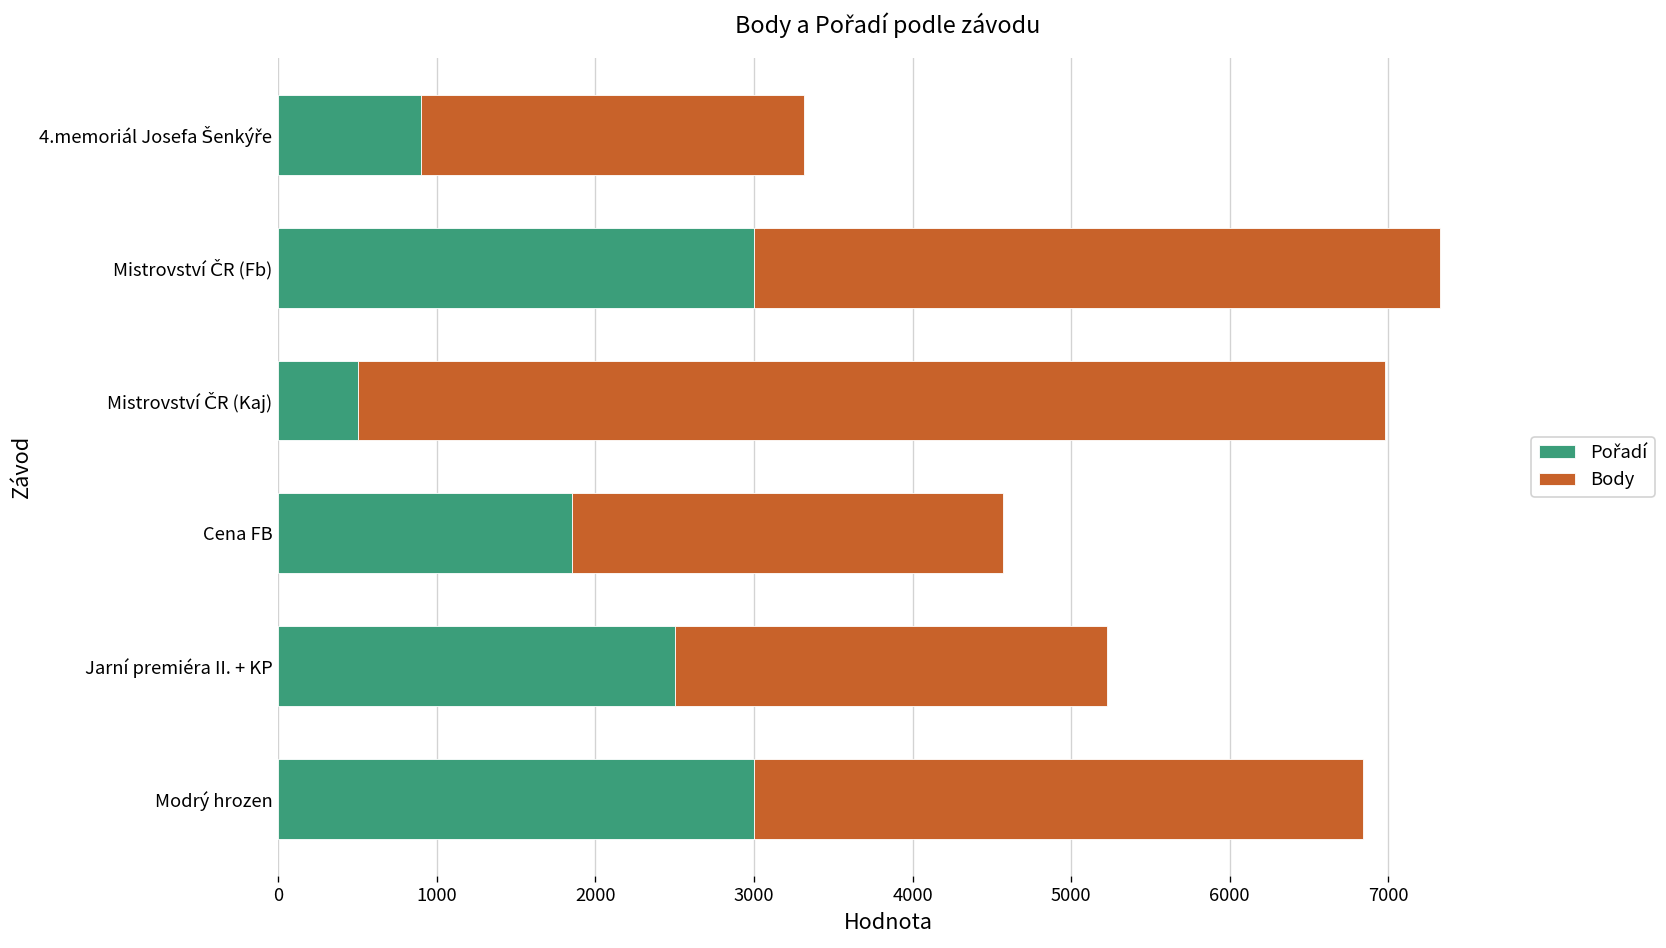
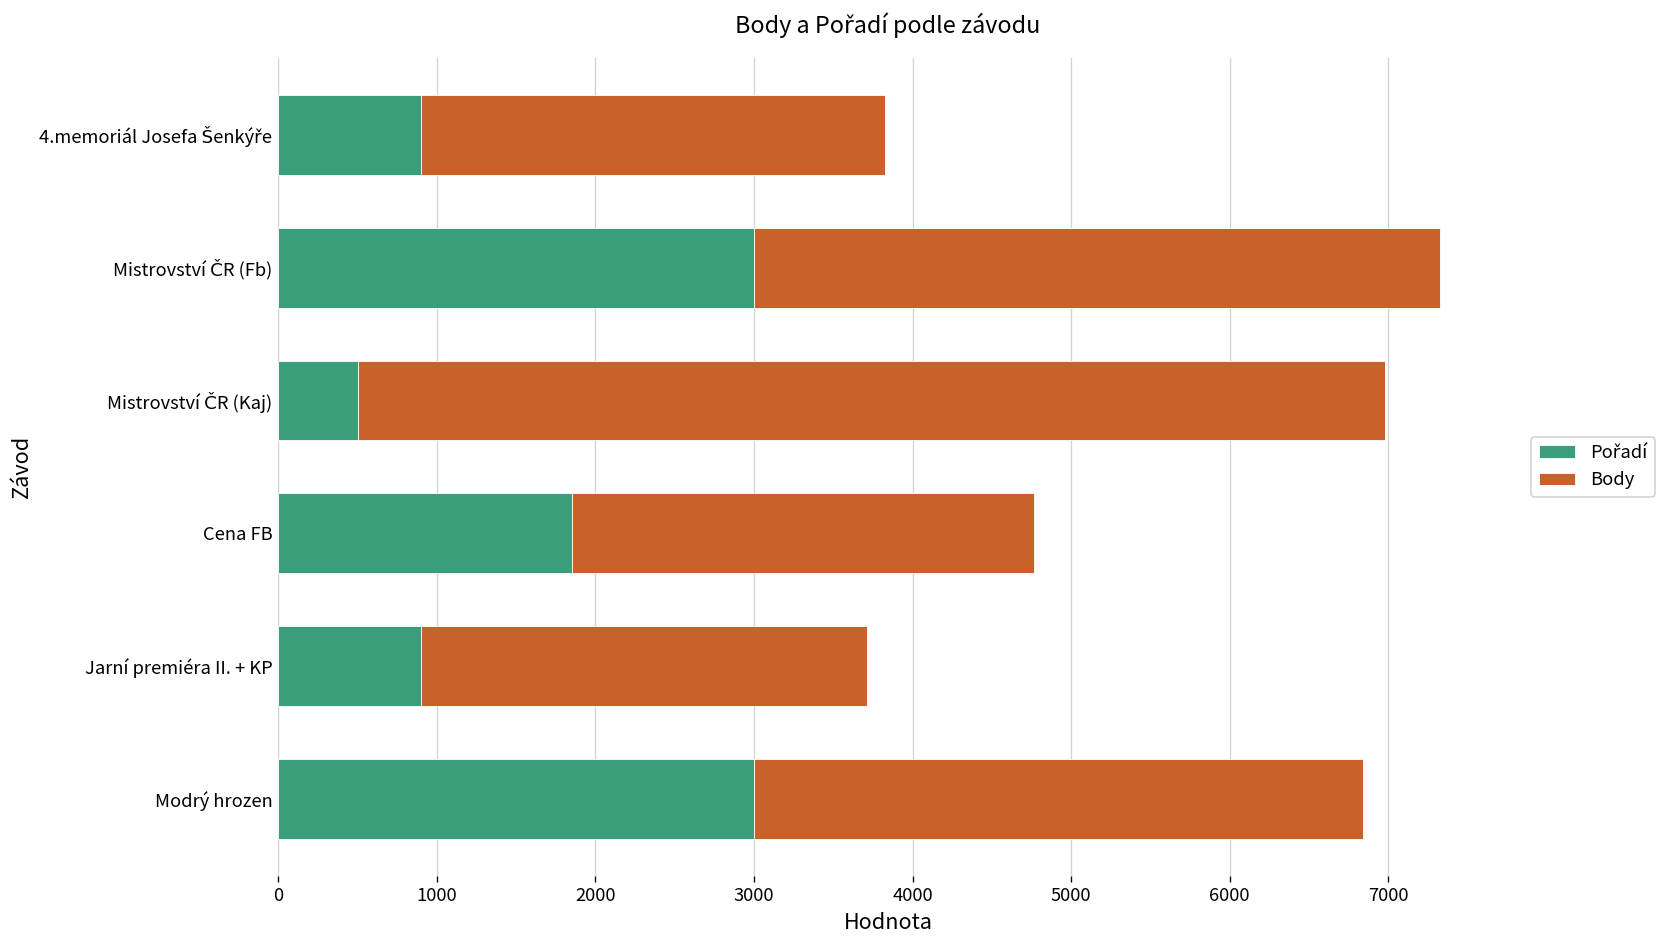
  {
    "Pořadí": {
      "4.memoriál Josefa Šenkýře": 900,
      "Mistrovství ČR (Fb)": 3000,
      "Mistrovství ČR (Kaj)": 500,
      "Cena FB": 1850,
-     "Jarní premiéra II. + KP": 2500,
+     "Jarní premiéra II. + KP": 900,
      "Modrý hrozen": 3000
    },
    "Body": {
-     "4.memoriál Josefa Šenkýře": 2420,
+     "4.memoriál Josefa Šenkýře": 2930,
      "Mistrovství ČR (Fb)": 4330,
      "Mistrovství ČR (Kaj)": 6480,
-     "Cena FB": 2720,
-     "Jarní premiéra II. + KP": 2730,
+     "Cena FB": 2920,
+     "Jarní premiéra II. + KP": 2810,
      "Modrý hrozen": 3840
    }
  }
